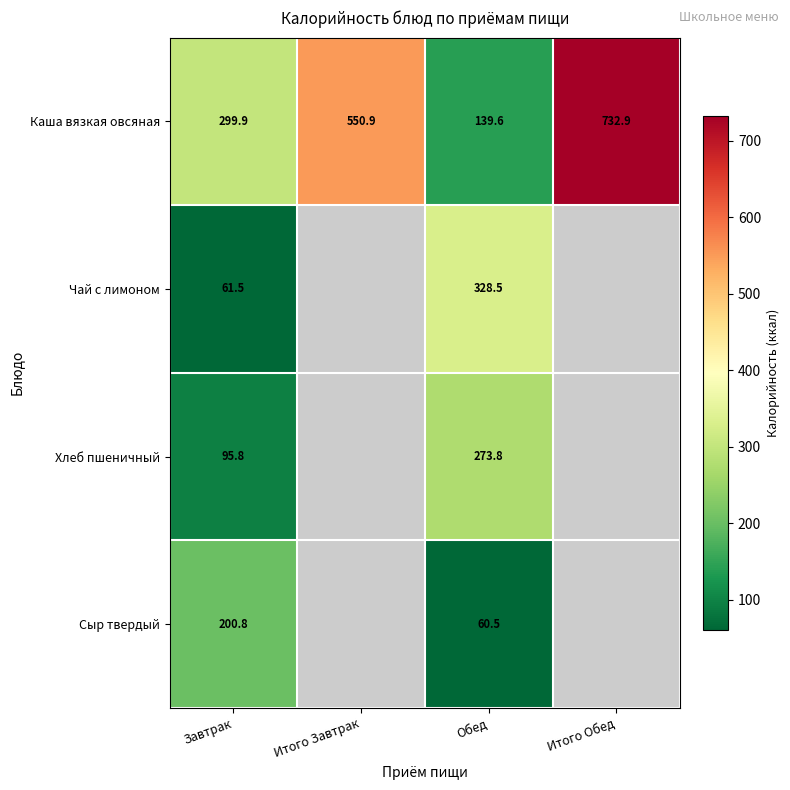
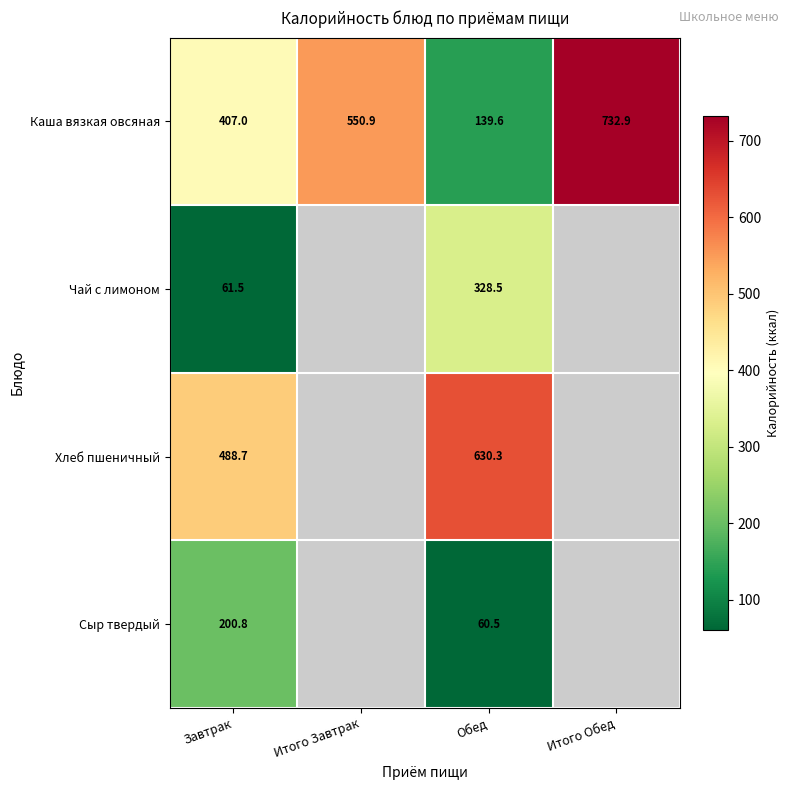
  {
    "Каша вязкая овсяная": {
-     "Завтрак": 299.9,
+     "Завтрак": 407.0,
      "Итого Завтрак": 550.9,
      "Обед": 139.6,
      "Итого Обед": 732.9
    },
    "Чай с лимоном": {
      "Завтрак": 61.5,
      "Обед": 328.5
    },
    "Хлеб пшеничный": {
-     "Завтрак": 95.8,
-     "Обед": 273.8
+     "Завтрак": 488.7,
+     "Обед": 630.3
    },
    "Сыр твердый": {
      "Завтрак": 200.8,
      "Обед": 60.5
    }
  }
